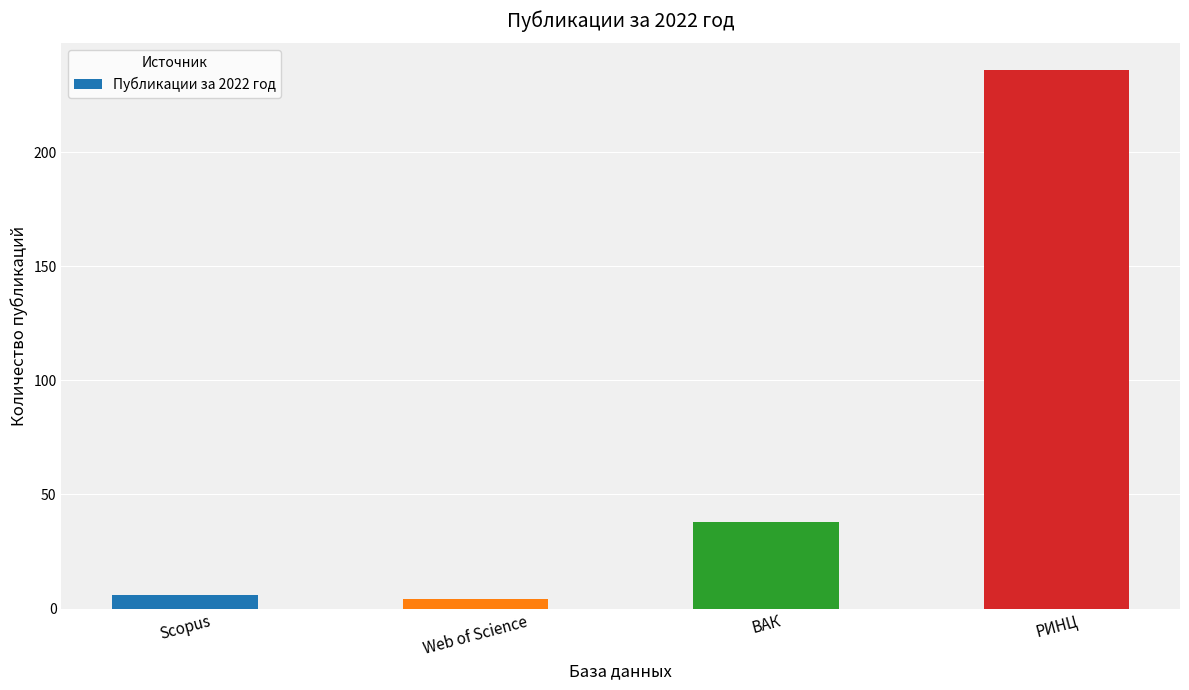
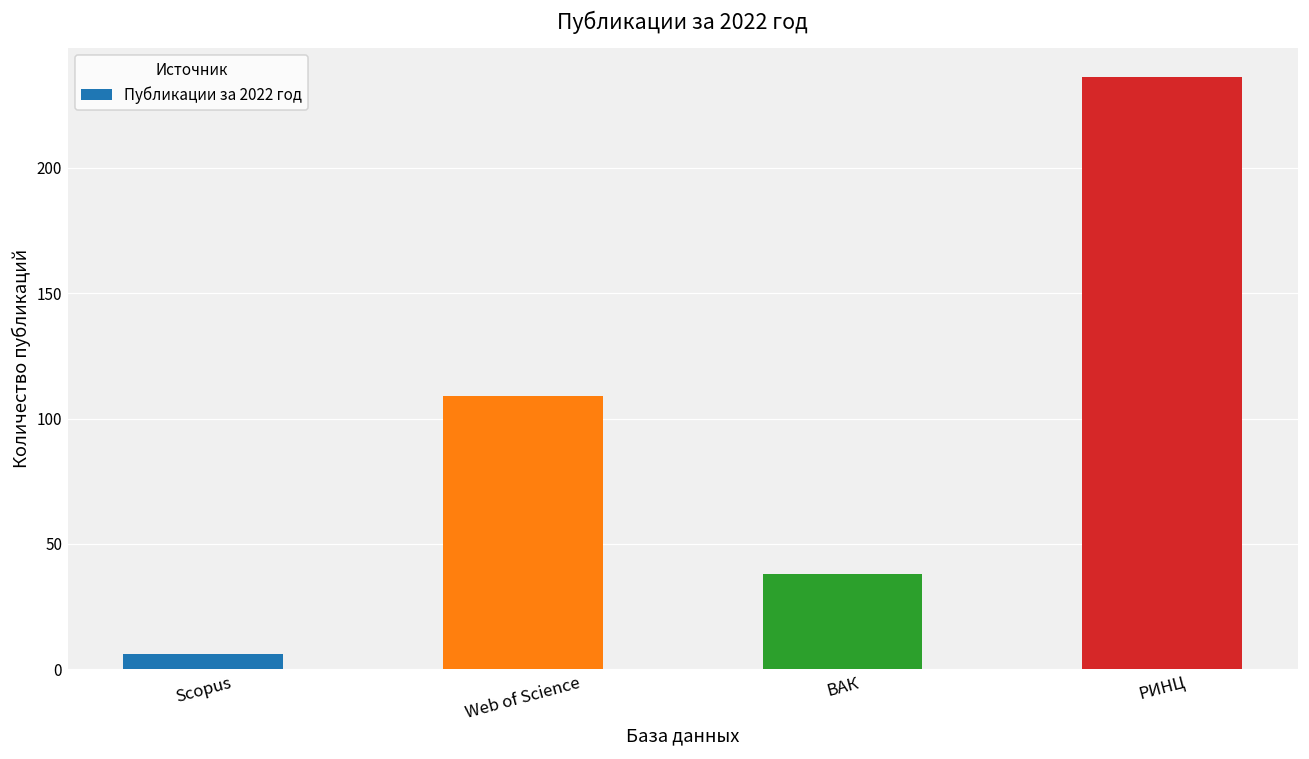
  {
    "Scopus": 6,
-   "Web of Science": 4,
+   "Web of Science": 109,
    "ВАК": 38,
    "РИНЦ": 236
  }
